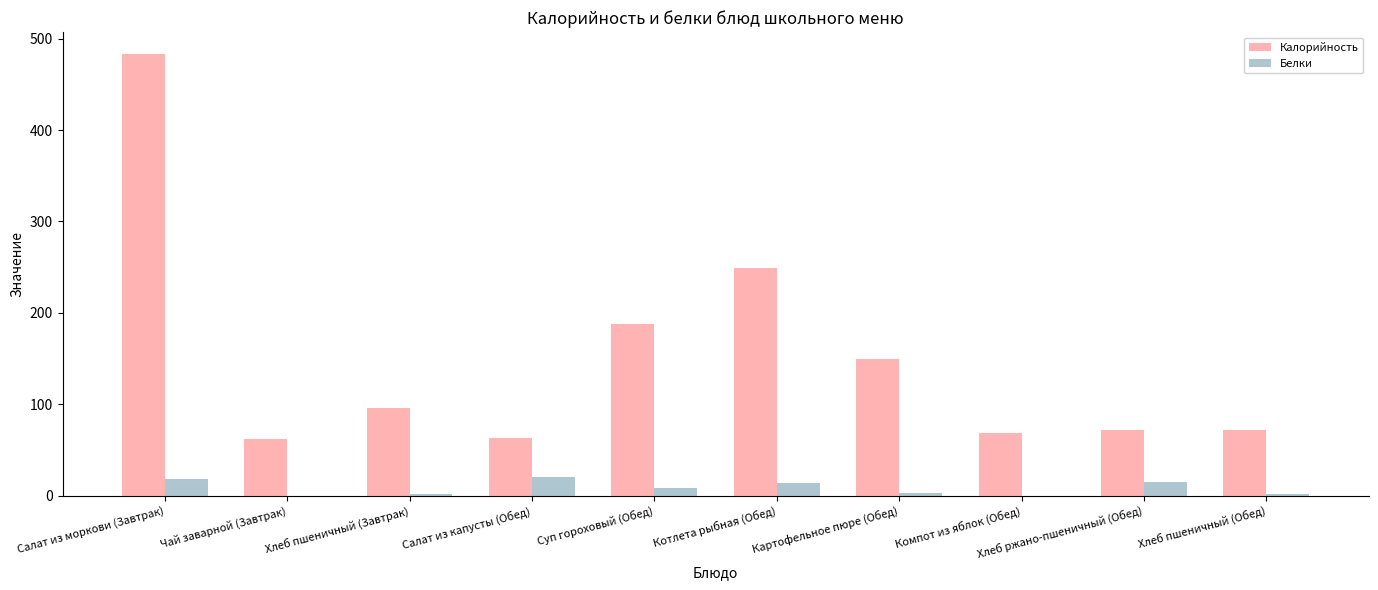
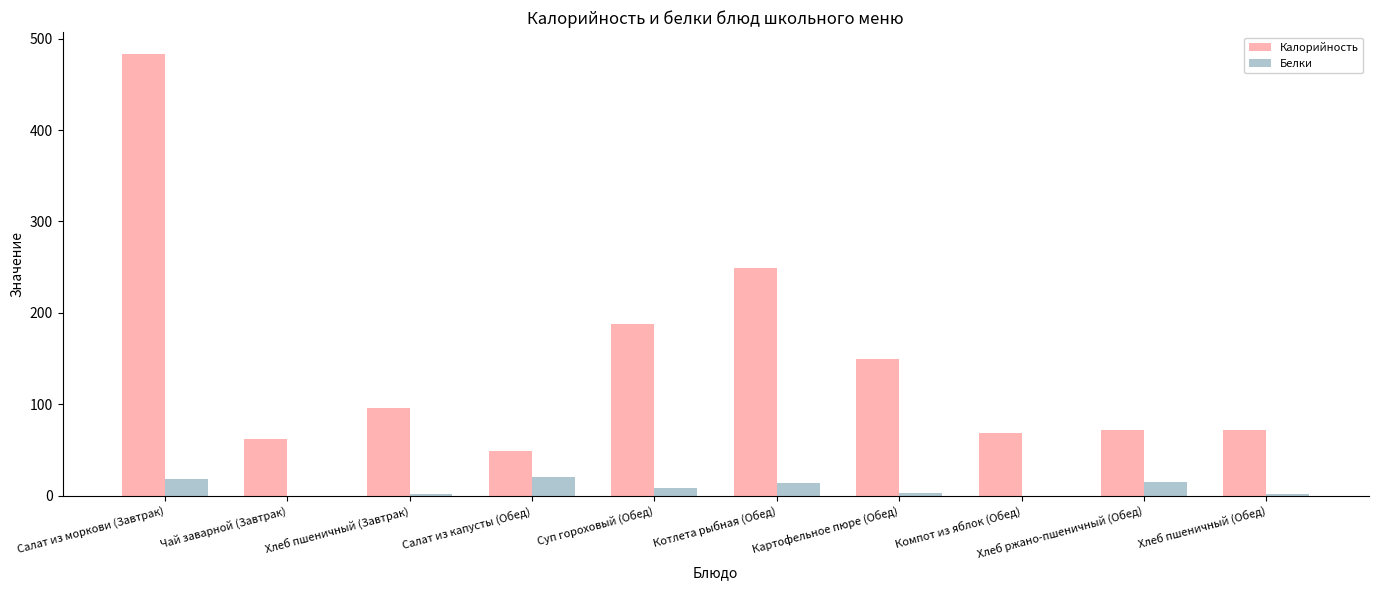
  {
    "Калорийность": {
      "Салат из моркови (Завтрак)": 480,
      "Чай заварной (Завтрак)": 60,
      "Хлеб пшеничный (Завтрак)": 100,
-     "Салат из капусты (Обед)": 60,
+     "Салат из капусты (Обед)": 50,
      "Суп гороховый (Обед)": 190,
      "Котлета рыбная (Обед)": 250,
      "Картофельное пюре (Обед)": 150,
      "Компот из яблок (Обед)": 70,
      "Хлеб ржано-пшеничный (Обед)": 70,
      "Хлеб пшеничный (Обед)": 70
    },
    "Белки": {
      "Салат из моркови (Завтрак)": 20,
      "Салат из капусты (Обед)": 20,
      "Суп гороховый (Обед)": 10,
      "Котлета рыбная (Обед)": 10,
      "Картофельное пюре (Обед)": 0,
      "Хлеб ржано-пшеничный (Обед)": 10
    }
  }
